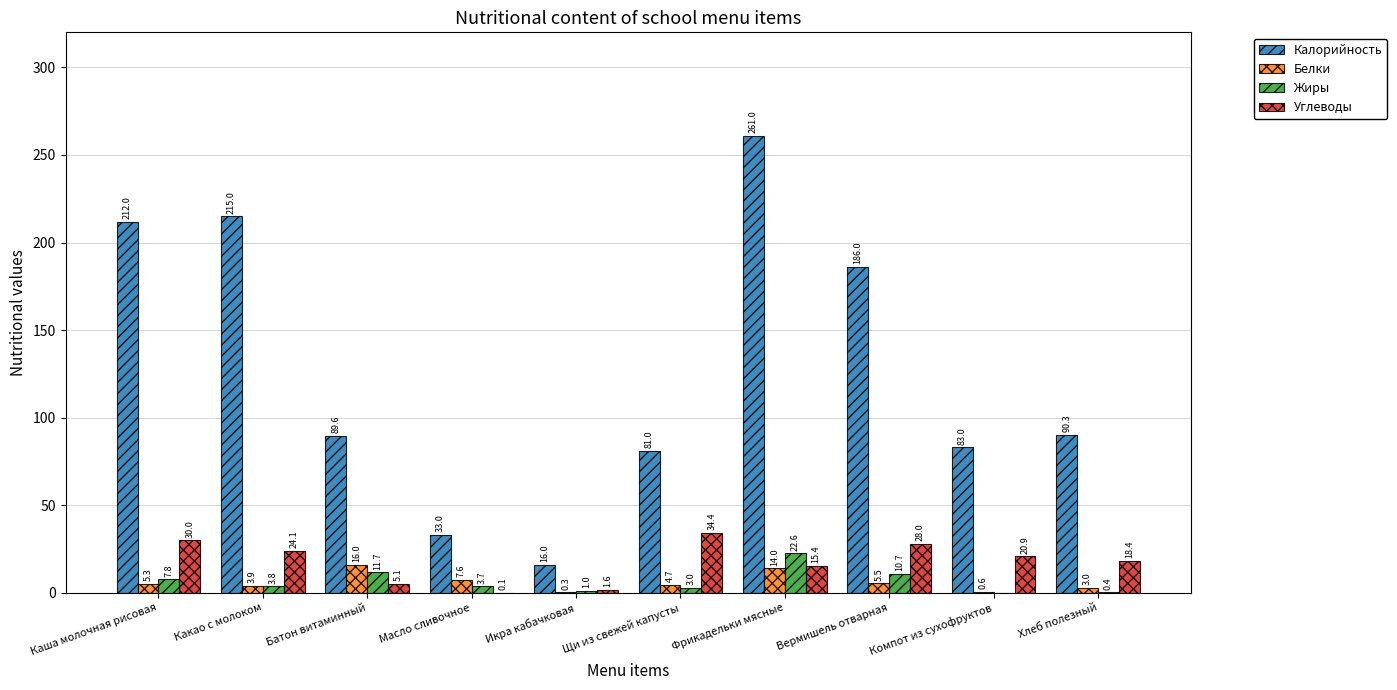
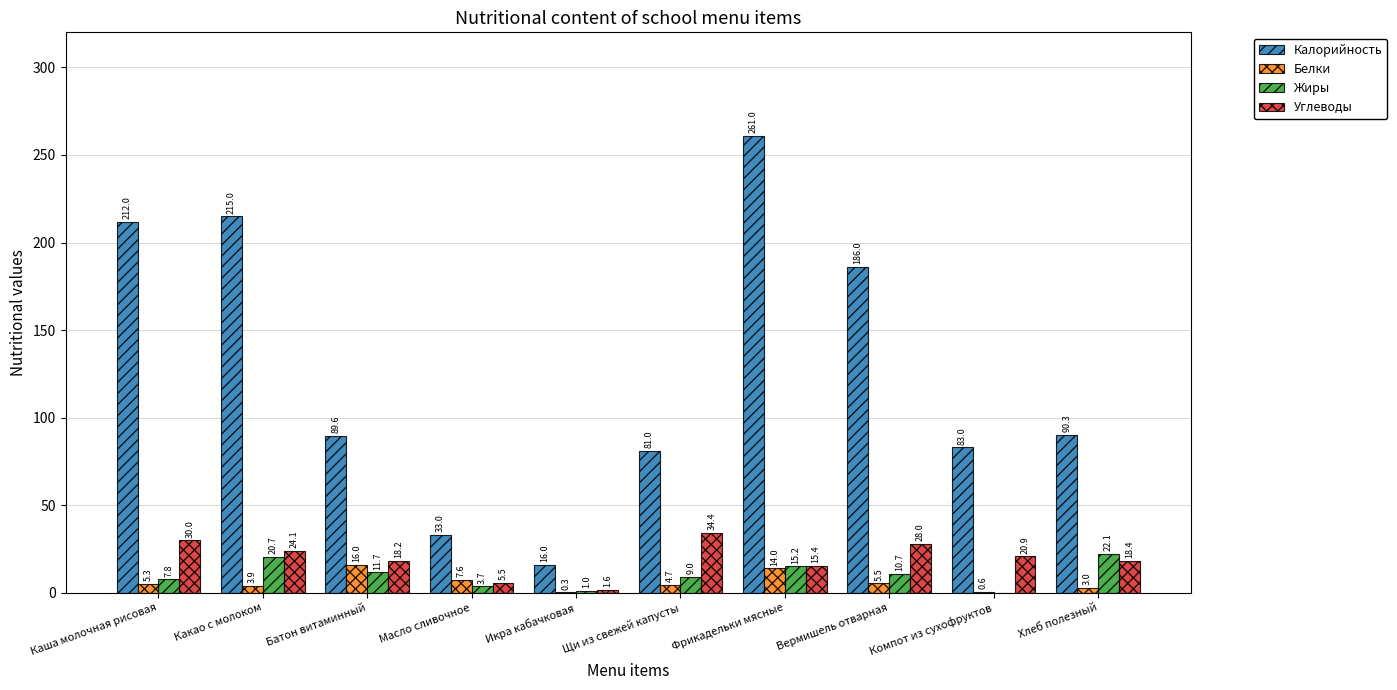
  {
    "Калорийность": {
      "Каша молочная рисовая": 212.0,
      "Какао с молоком": 215.0,
      "Батон витаминный": 89.6,
      "Масло сливочное": 33.0,
      "Икра кабачковая": 16.0,
      "Щи из свежей капусты": 81.0,
      "Фрикадельки мясные": 261.0,
      "Вермишель отварная": 186.0,
      "Компот из сухофруктов": 83.0,
      "Хлеб полезный": 90.3
    },
    "Белки": {
      "Каша молочная рисовая": 5.3,
      "Какао с молоком": 3.9,
      "Батон витаминный": 16.0,
      "Масло сливочное": 7.6,
      "Икра кабачковая": 0.3,
      "Щи из свежей капусты": 4.7,
      "Фрикадельки мясные": 14.0,
      "Вермишель отварная": 5.5,
      "Компот из сухофруктов": 0.6,
      "Хлеб полезный": 3.0
    },
    "Жиры": {
      "Каша молочная рисовая": 7.8,
-     "Какао с молоком": 3.8,
+     "Какао с молоком": 20.7,
      "Батон витаминный": 11.7,
      "Масло сливочное": 3.7,
      "Икра кабачковая": 1.0,
-     "Щи из свежей капусты": 3.0,
-     "Фрикадельки мясные": 22.6,
+     "Щи из свежей капусты": 9.0,
+     "Фрикадельки мясные": 15.2,
      "Вермишель отварная": 10.7,
-     "Хлеб полезный": 0.4
+     "Хлеб полезный": 22.1
    },
    "Углеводы": {
      "Каша молочная рисовая": 30.0,
      "Какао с молоком": 24.1,
-     "Батон витаминный": 5.1,
-     "Масло сливочное": 0.1,
+     "Батон витаминный": 18.2,
+     "Масло сливочное": 5.5,
      "Икра кабачковая": 1.6,
      "Щи из свежей капусты": 34.4,
      "Фрикадельки мясные": 15.4,
      "Вермишель отварная": 28.0,
      "Компот из сухофруктов": 20.9,
      "Хлеб полезный": 18.4
    }
  }
